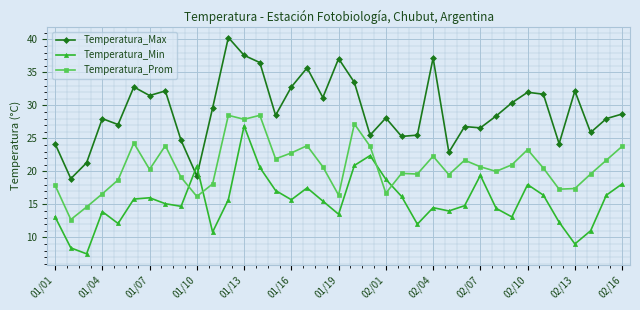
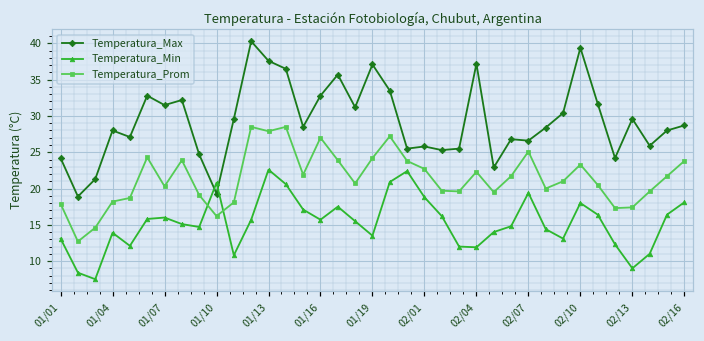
  {
    "Temperatura_Max": {
      "01/01": 24,
      "01/04": 28,
      "01/07": 32,
      "01/10": 19,
      "01/13": 38,
      "01/16": 33,
      "01/19": 37,
-     "02/01": 28,
+     "02/01": 26,
      "02/04": 37,
      "02/07": 27,
-     "02/10": 32,
-     "02/13": 32,
+     "02/10": 39,
+     "02/13": 30,
      "02/16": 29
    },
    "Temperatura_Min": {
      "01/01": 13,
      "01/04": 14,
      "01/07": 16,
      "01/10": 21,
-     "01/13": 27,
+     "01/13": 23,
      "01/16": 16,
      "01/19": 14,
      "02/01": 19,
-     "02/04": 15,
+     "02/04": 12,
      "02/07": 19,
      "02/10": 18,
      "02/13": 9,
      "02/16": 18
    },
    "Temperatura_Prom": {
      "01/01": 18,
-     "01/04": 17,
+     "01/04": 18,
      "01/07": 20,
      "01/10": 16,
      "01/13": 28,
-     "01/16": 23,
-     "01/19": 16,
-     "02/01": 17,
+     "01/16": 27,
+     "01/19": 24,
+     "02/01": 23,
      "02/04": 22,
-     "02/07": 21,
+     "02/07": 25,
      "02/10": 23,
      "02/13": 17,
      "02/16": 24
    }
  }
